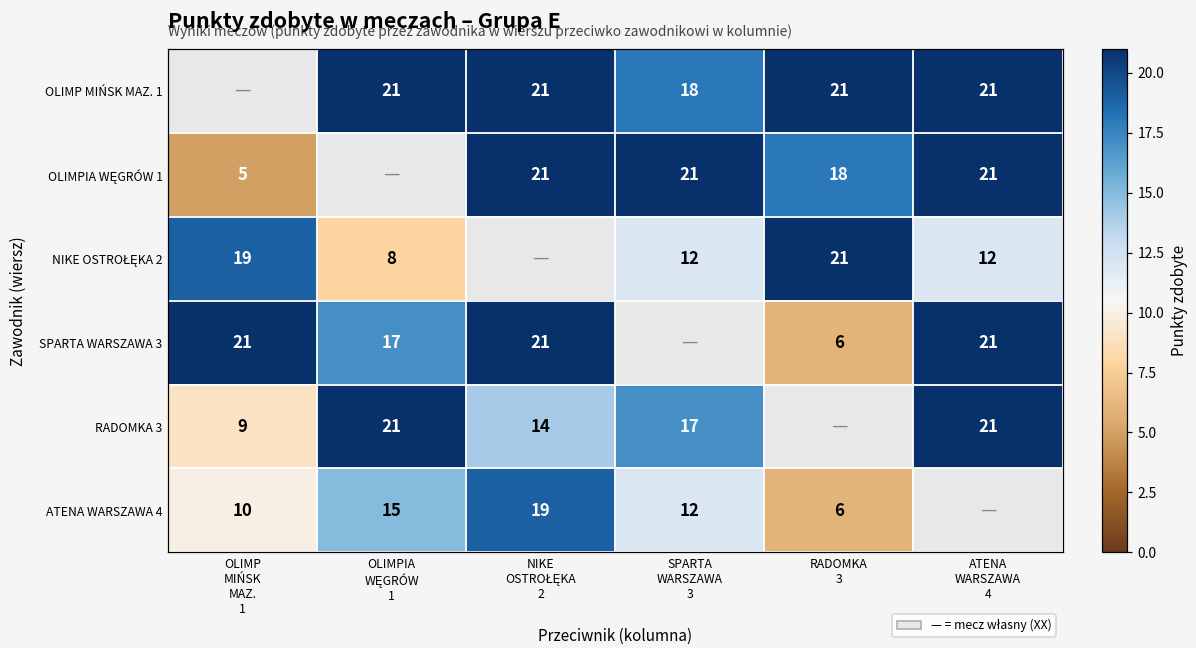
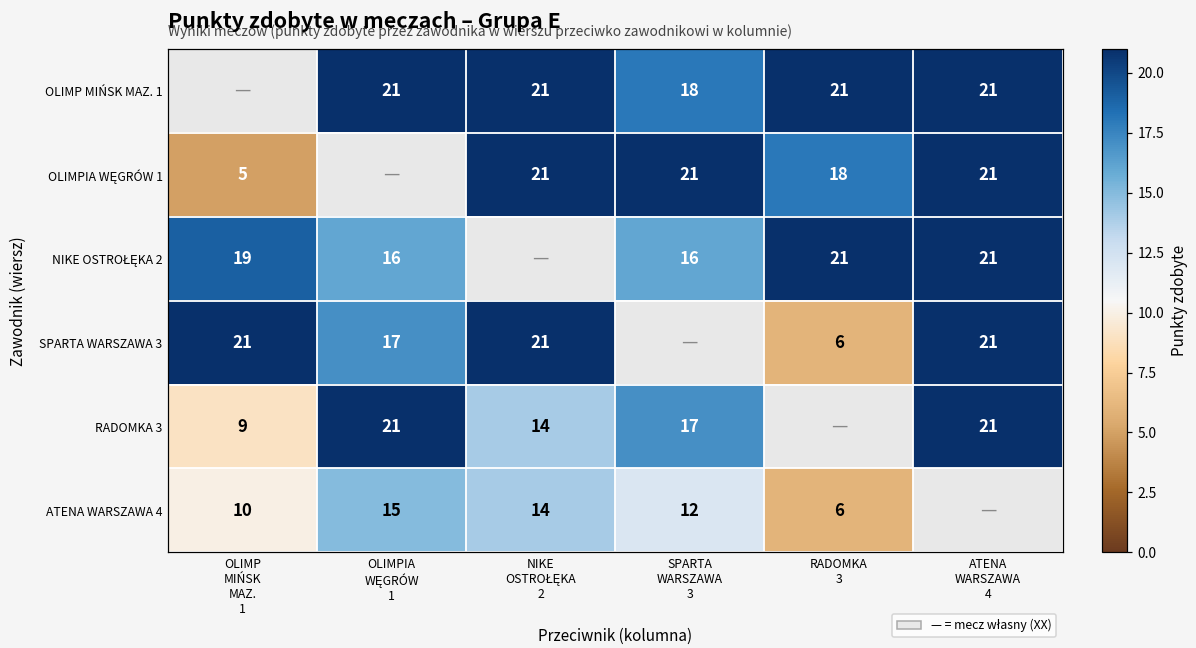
  {
    "OLIMP MIŃSK MAZ. 1": {
      "OLIMPIA WĘGRÓW 1": 21,
      "NIKE OSTROŁĘKA 2": 21,
      "SPARTA WARSZAWA 3": 18,
      "RADOMKA 3": 21,
      "ATENA WARSZAWA 4": 21
    },
    "OLIMPIA WĘGRÓW 1": {
      "OLIMP MIŃSK MAZ. 1": 5,
      "NIKE OSTROŁĘKA 2": 21,
      "SPARTA WARSZAWA 3": 21,
      "RADOMKA 3": 18,
      "ATENA WARSZAWA 4": 21
    },
    "NIKE OSTROŁĘKA 2": {
      "OLIMP MIŃSK MAZ. 1": 19,
-     "OLIMPIA WĘGRÓW 1": 8,
-     "SPARTA WARSZAWA 3": 12,
+     "OLIMPIA WĘGRÓW 1": 16,
+     "SPARTA WARSZAWA 3": 16,
      "RADOMKA 3": 21,
-     "ATENA WARSZAWA 4": 12
+     "ATENA WARSZAWA 4": 21
    },
    "SPARTA WARSZAWA 3": {
      "OLIMP MIŃSK MAZ. 1": 21,
      "OLIMPIA WĘGRÓW 1": 17,
      "NIKE OSTROŁĘKA 2": 21,
      "RADOMKA 3": 6,
      "ATENA WARSZAWA 4": 21
    },
    "RADOMKA 3": {
      "OLIMP MIŃSK MAZ. 1": 9,
      "OLIMPIA WĘGRÓW 1": 21,
      "NIKE OSTROŁĘKA 2": 14,
      "SPARTA WARSZAWA 3": 17,
      "ATENA WARSZAWA 4": 21
    },
    "ATENA WARSZAWA 4": {
      "OLIMP MIŃSK MAZ. 1": 10,
      "OLIMPIA WĘGRÓW 1": 15,
-     "NIKE OSTROŁĘKA 2": 19,
+     "NIKE OSTROŁĘKA 2": 14,
      "SPARTA WARSZAWA 3": 12,
      "RADOMKA 3": 6
    }
  }
